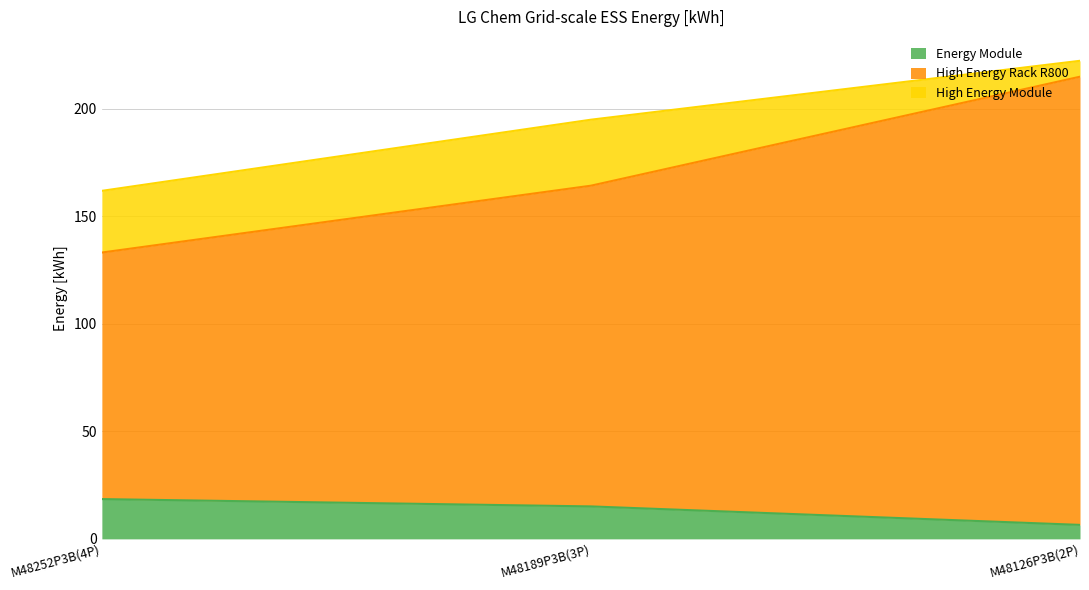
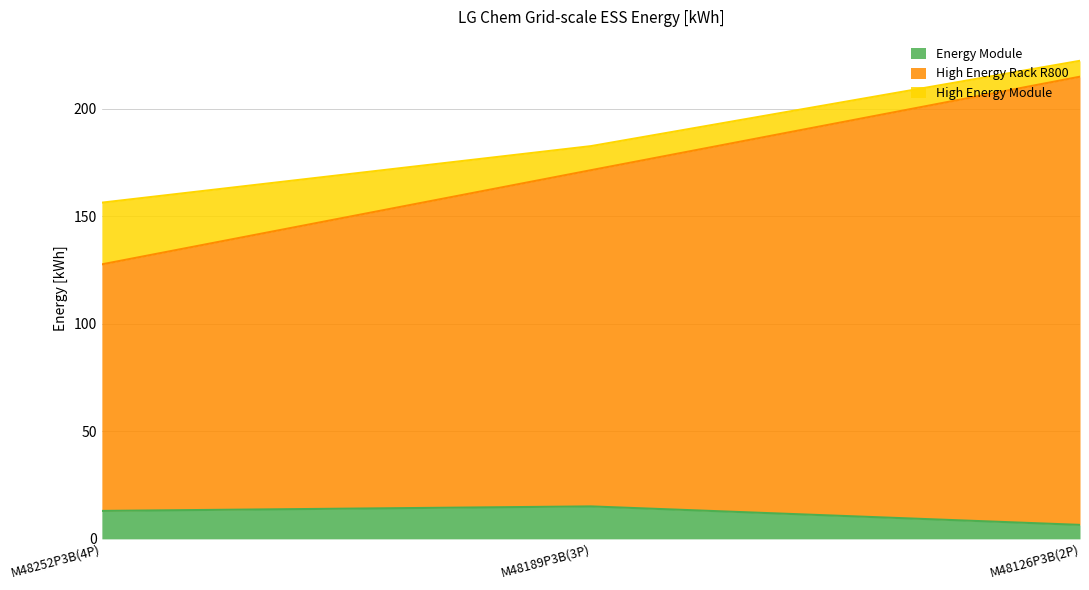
  {
    "Energy Module": {
-     "M48252P3B(4P)": 19,
+     "M48252P3B(4P)": 13,
      "M48189P3B(3P)": 15,
      "M48126P3B(2P)": 7
    },
    "High Energy Rack R800": {
      "M48252P3B(4P)": 115,
-     "M48189P3B(3P)": 149,
+     "M48189P3B(3P)": 156,
      "M48126P3B(2P)": 209
    },
    "High Energy Module": {
      "M48252P3B(4P)": 29,
-     "M48189P3B(3P)": 31,
+     "M48189P3B(3P)": 11,
      "M48126P3B(2P)": 7
    }
  }
